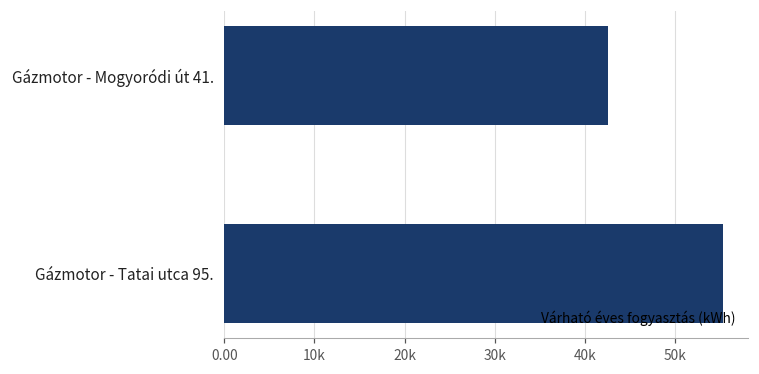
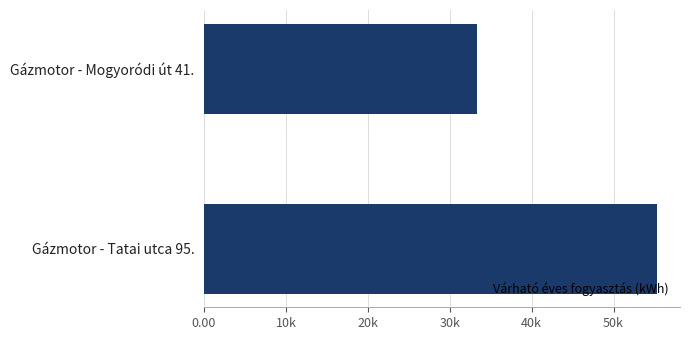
  {
-   "Gázmotor - Mogyoródi út 41.": 43000,
+   "Gázmotor - Mogyoródi út 41.": 33000,
    "Gázmotor - Tatai utca 95.": 55000
  }
